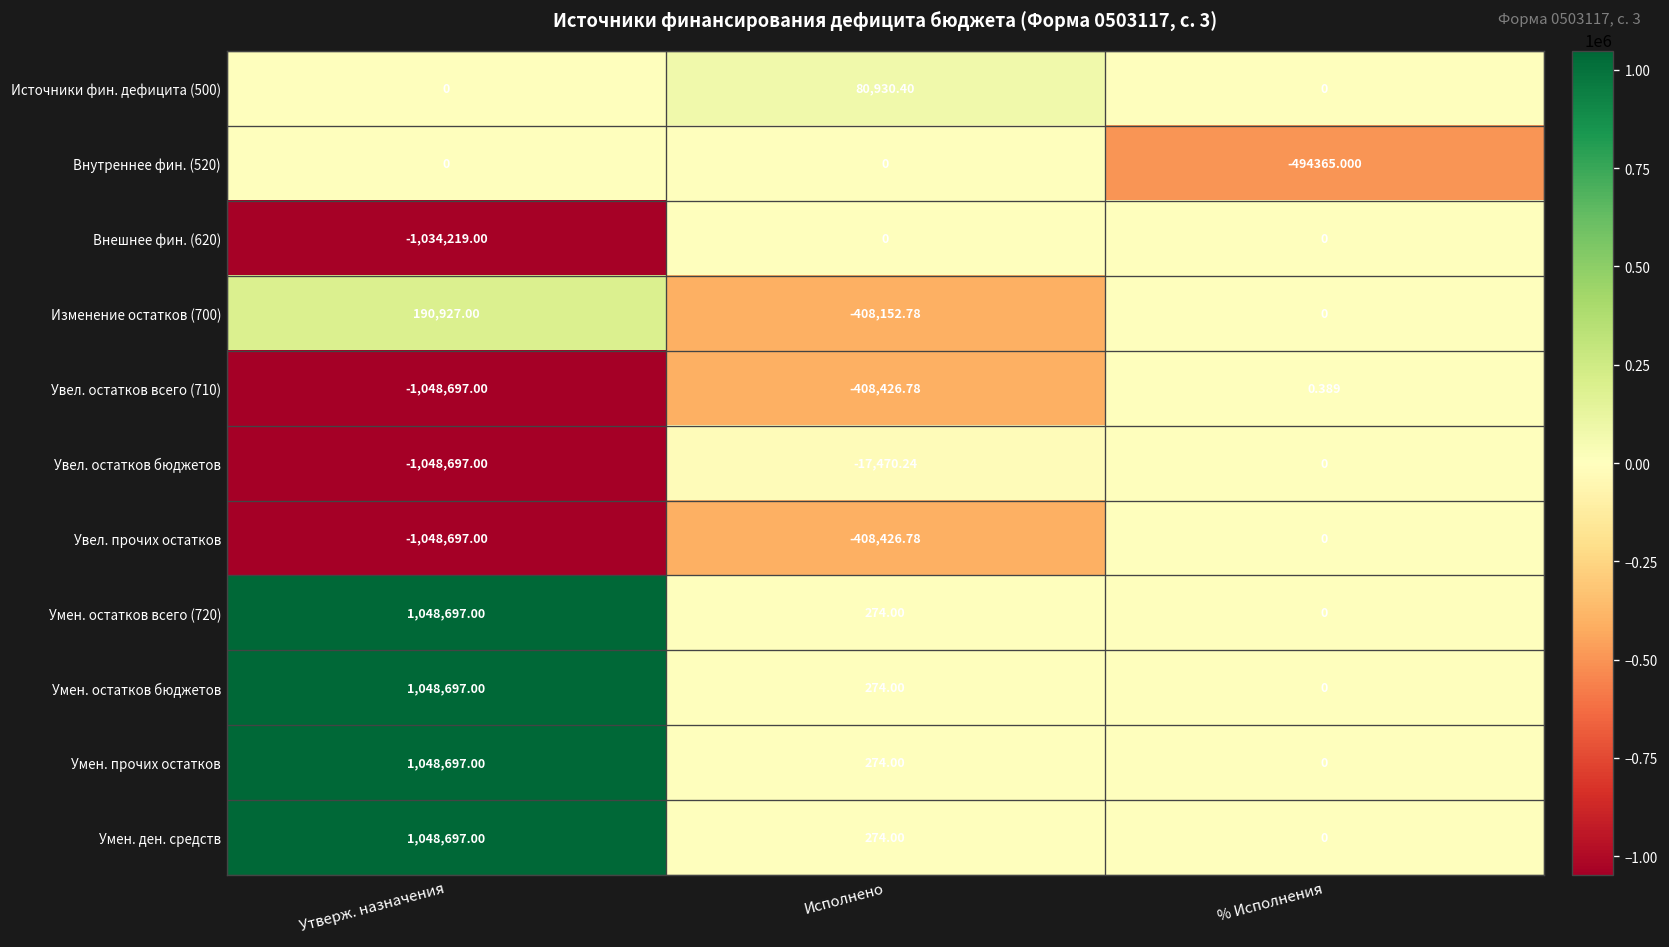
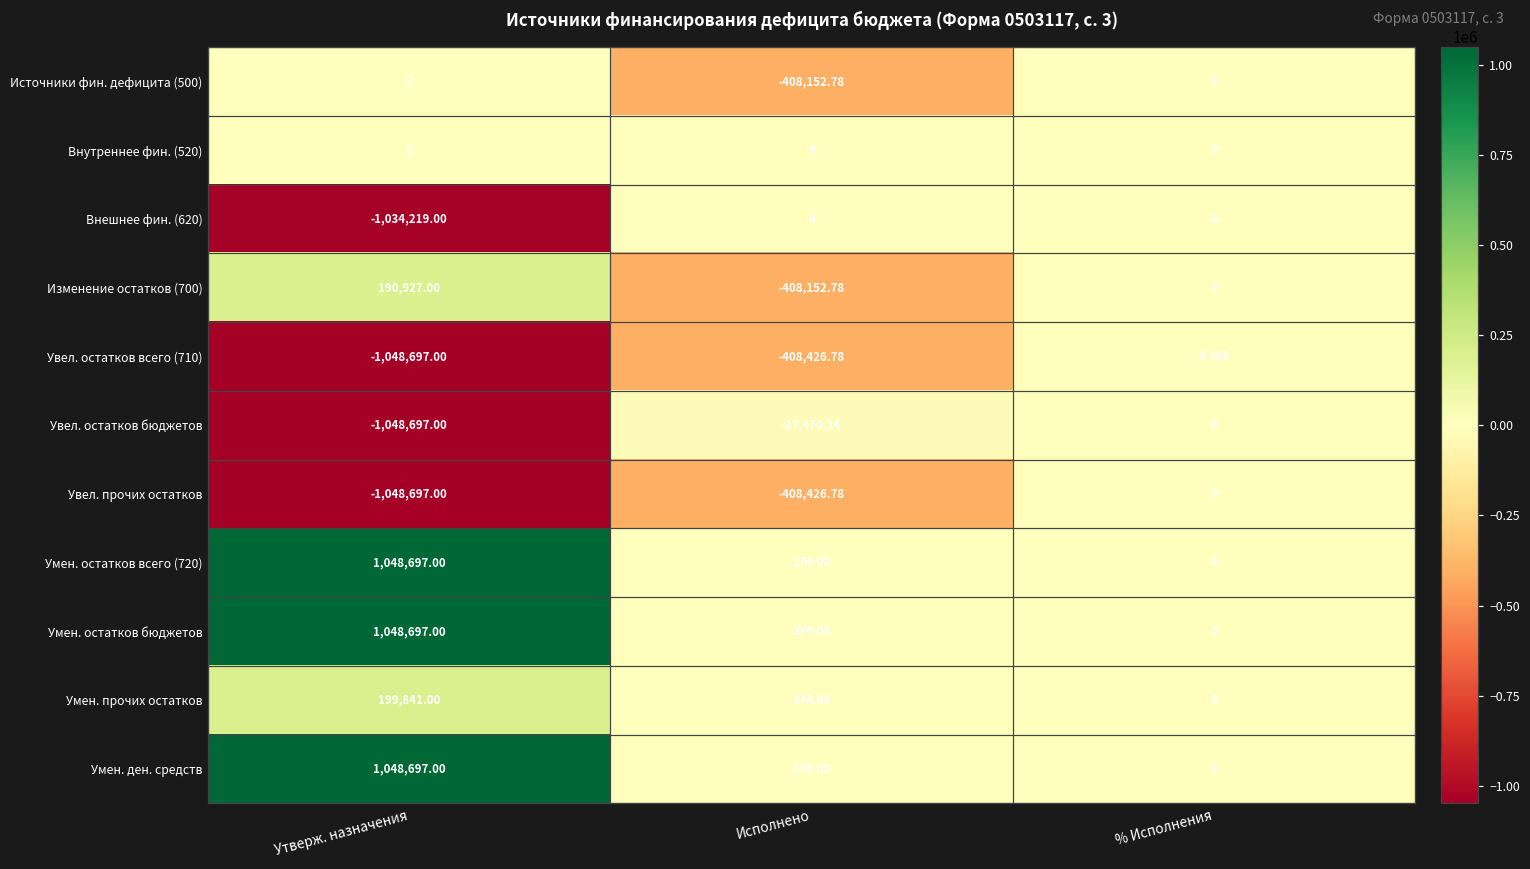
  {
    "Источники фин. дефицита (500)": {
      "Утверж. назначения": "0",
-     "Исполнено": "80,930.40",
+     "Исполнено": "-408,152.78",
      "% Исполнения": "0"
    },
    "Внутреннее фин. (520)": {
      "Утверж. назначения": "0",
      "Исполнено": "0",
-     "% Исполнения": "-494365.000"
+     "% Исполнения": "0"
    },
    "Внешнее фин. (620)": {
      "Утверж. назначения": "-1,034,219.00",
      "Исполнено": "0",
      "% Исполнения": "0"
    },
    "Изменение остатков (700)": {
      "Утверж. назначения": "190,927.00",
      "Исполнено": "-408,152.78",
      "% Исполнения": "0"
    },
    "Увел. остатков всего (710)": {
      "Утверж. назначения": "-1,048,697.00",
      "Исполнено": "-408,426.78",
      "% Исполнения": "0.389"
    },
    "Увел. остатков бюджетов": {
      "Утверж. назначения": "-1,048,697.00",
      "Исполнено": "-17,470.24",
      "% Исполнения": "0"
    },
    "Увел. прочих остатков": {
      "Утверж. назначения": "-1,048,697.00",
      "Исполнено": "-408,426.78",
      "% Исполнения": "0"
    },
    "Умен. остатков всего (720)": {
      "Утверж. назначения": "1,048,697.00",
      "Исполнено": "274.00",
      "% Исполнения": "0"
    },
    "Умен. остатков бюджетов": {
      "Утверж. назначения": "1,048,697.00",
      "Исполнено": "274.00",
      "% Исполнения": "0"
    },
    "Умен. прочих остатков": {
-     "Утверж. назначения": "1,048,697.00",
+     "Утверж. назначения": "199,841.00",
      "Исполнено": "274.00",
      "% Исполнения": "0"
    },
    "Умен. ден. средств": {
      "Утверж. назначения": "1,048,697.00",
      "Исполнено": "274.00",
      "% Исполнения": "0"
    }
  }
